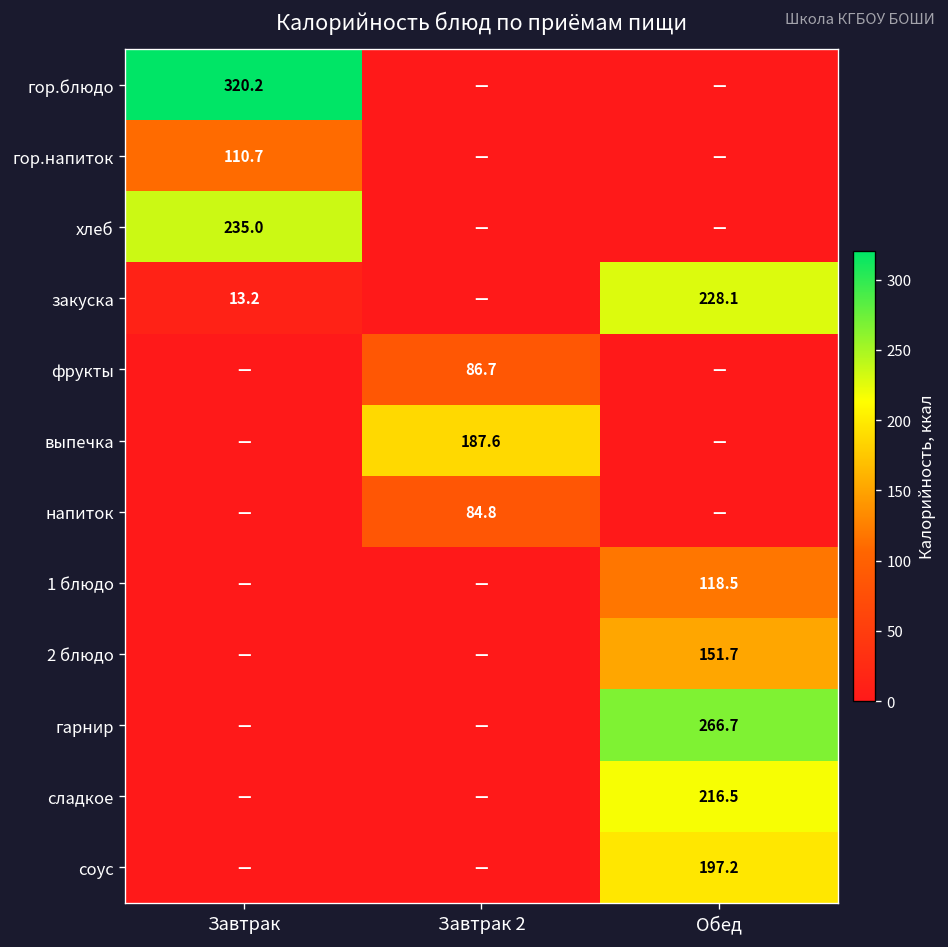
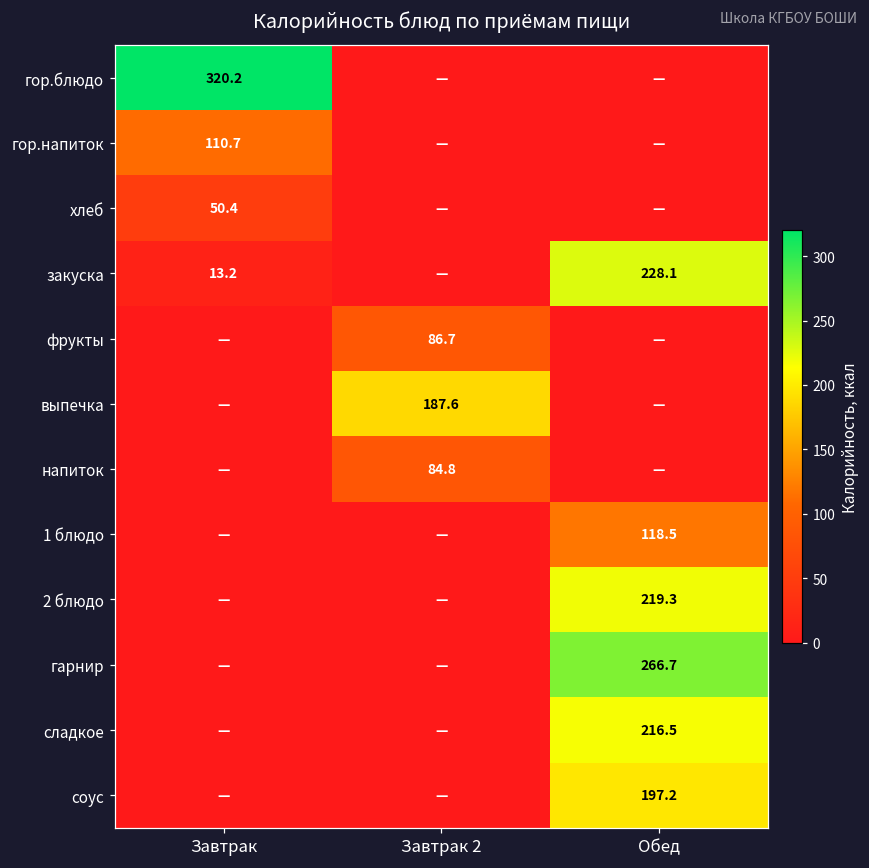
  {
    "гор.блюдо": {
      "Завтрак": 320.2
    },
    "гор.напиток": {
      "Завтрак": 110.7
    },
    "хлеб": {
-     "Завтрак": 235.0
+     "Завтрак": 50.4
    },
    "закуска": {
      "Завтрак": 13.2,
      "Обед": 228.1
    },
    "фрукты": {
      "Завтрак 2": 86.7
    },
    "выпечка": {
      "Завтрак 2": 187.6
    },
    "напиток": {
      "Завтрак 2": 84.8
    },
    "1 блюдо": {
      "Обед": 118.5
    },
    "2 блюдо": {
-     "Обед": 151.7
+     "Обед": 219.3
    },
    "гарнир": {
      "Обед": 266.7
    },
    "сладкое": {
      "Обед": 216.5
    },
    "соус": {
      "Обед": 197.2
    }
  }
